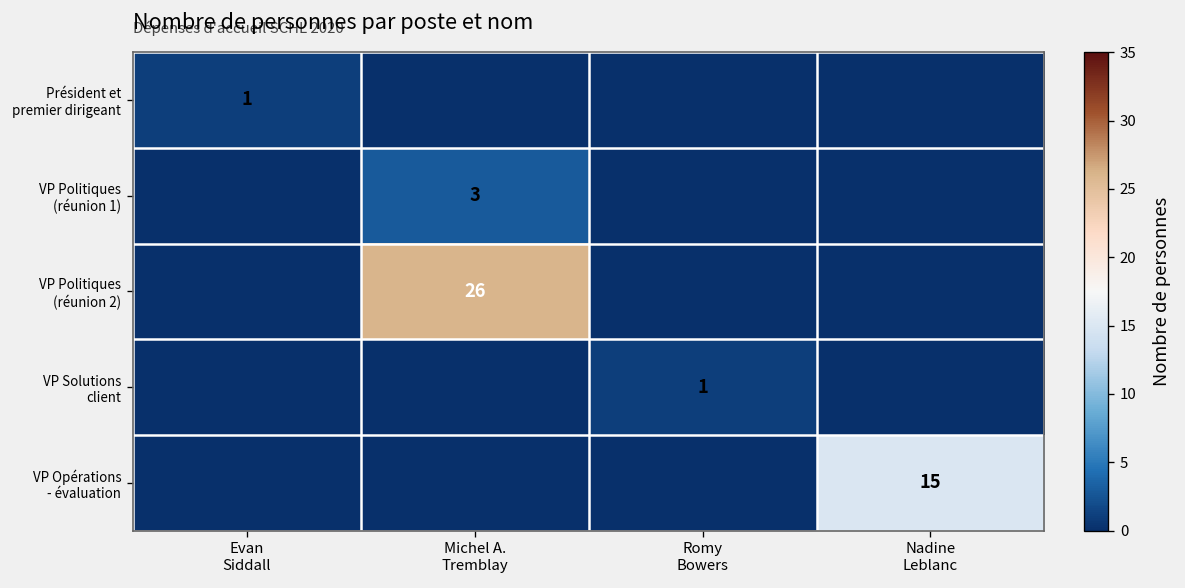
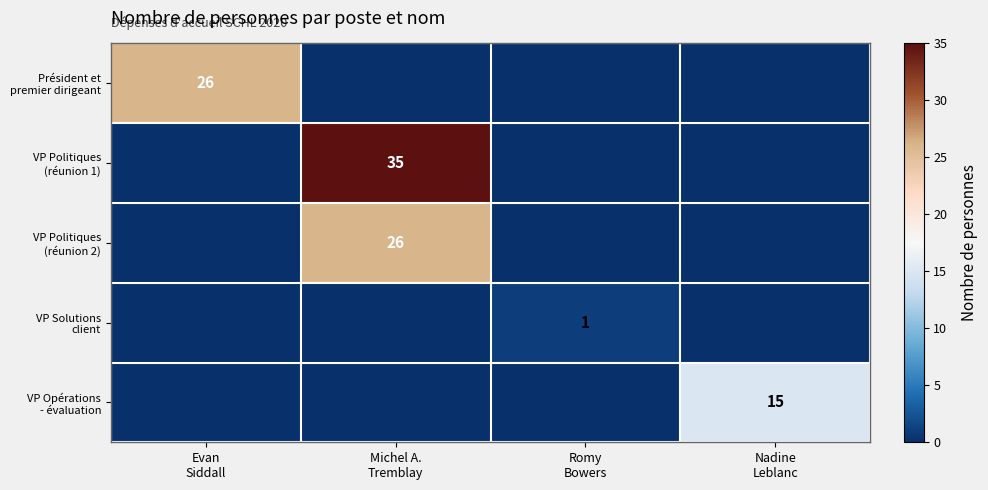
  {
    "Président et premier dirigeant": {
-     "Evan Siddall": 1
+     "Evan Siddall": 26
    },
    "VP Politiques (réunion 1)": {
-     "Michel A. Tremblay": 3
+     "Michel A. Tremblay": 35
    },
    "VP Politiques (réunion 2)": {
      "Michel A. Tremblay": 26
    },
    "VP Solutions client": {
      "Romy Bowers": 1
    },
    "VP Opérations - évaluation": {
      "Nadine Leblanc": 15
    }
  }
